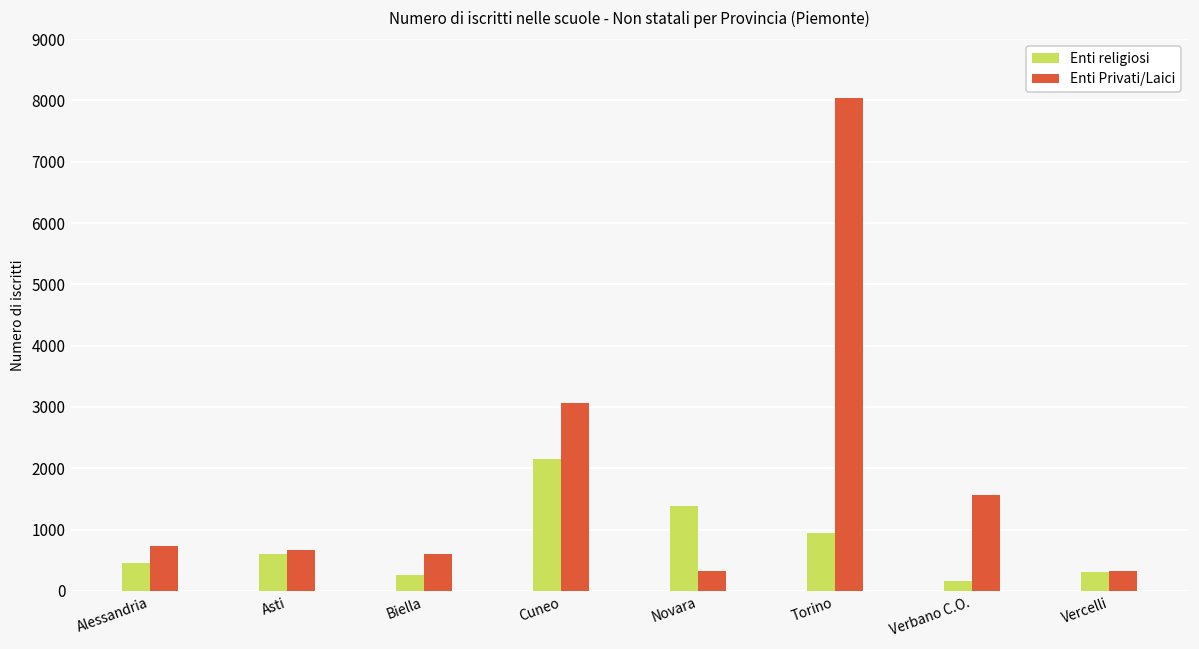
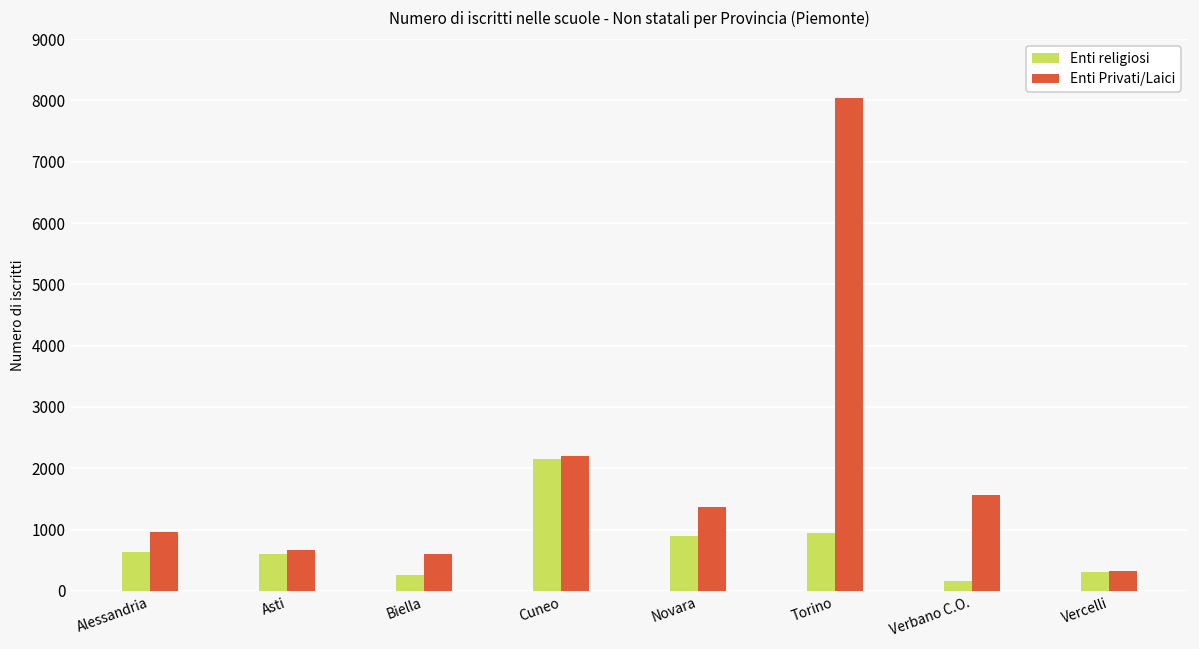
  {
    "Enti religiosi": {
-     "Alessandria": 500,
+     "Alessandria": 600,
      "Asti": 600,
      "Biella": 300,
      "Cuneo": 2100,
-     "Novara": 1400,
+     "Novara": 900,
      "Torino": 900,
      "Verbano C.O.": 200,
      "Vercelli": 300
    },
    "Enti Privati/Laici": {
-     "Alessandria": 700,
+     "Alessandria": 1000,
      "Asti": 700,
      "Biella": 600,
-     "Cuneo": 3100,
-     "Novara": 300,
+     "Cuneo": 2200,
+     "Novara": 1400,
      "Torino": 8000,
      "Verbano C.O.": 1600,
      "Vercelli": 300
    }
  }
